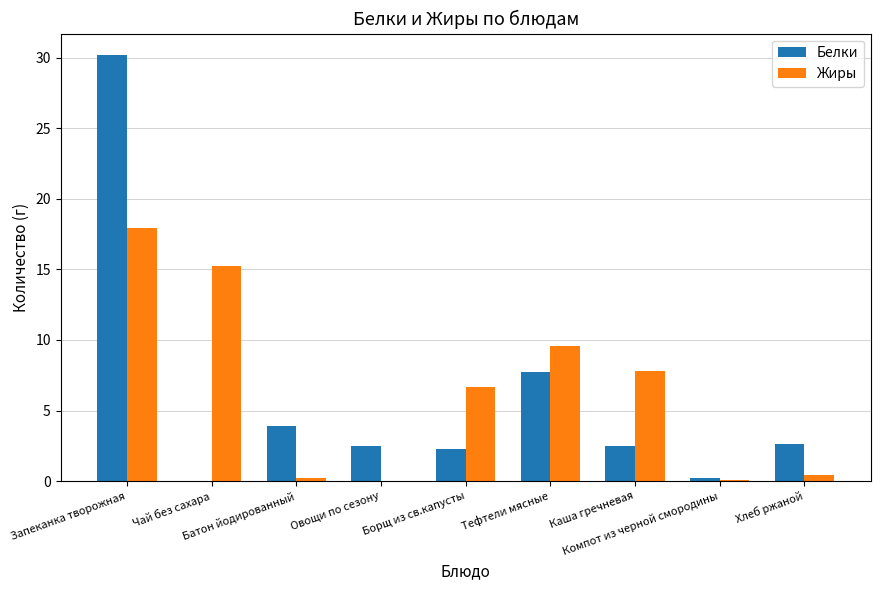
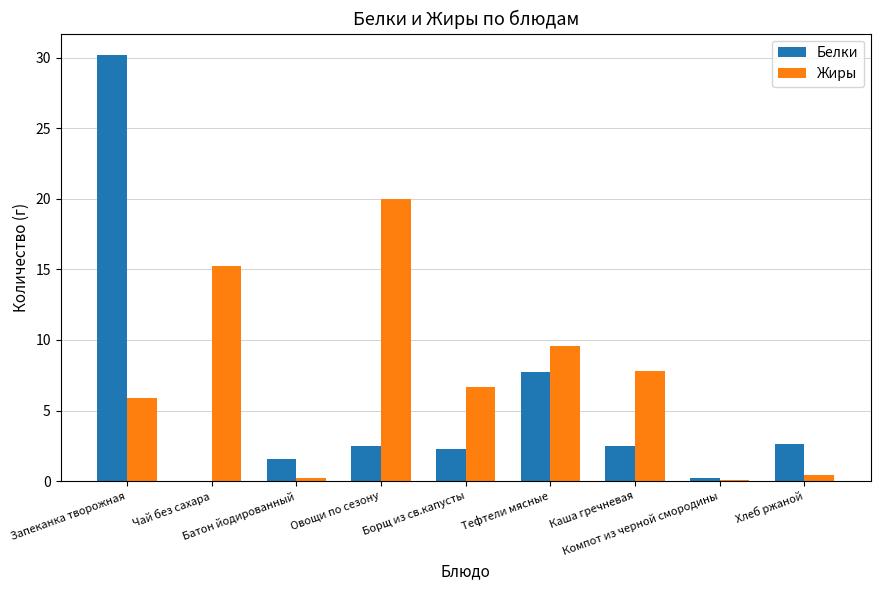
  {
    "Белки": {
      "Запеканка творожная": 30.2,
-     "Батон йодированный": 3.9,
+     "Батон йодированный": 1.6,
      "Овощи по сезону": 2.5,
      "Борщ из св.капусты": 2.3,
      "Тефтели мясные": 7.7,
      "Каша гречневая": 2.5,
      "Компот из черной смородины": 0.2,
      "Хлеб ржаной": 2.6
    },
    "Жиры": {
-     "Запеканка творожная": 17.9,
+     "Запеканка творожная": 5.9,
      "Чай без сахара": 15.3,
      "Батон йодированный": 0.2,
-     "Овощи по сезону": 0,
+     "Овощи по сезону": 20,
      "Борщ из св.капусты": 6.7,
      "Тефтели мясные": 9.6,
      "Каша гречневая": 7.8,
      "Хлеб ржаной": 0.4
    }
  }
